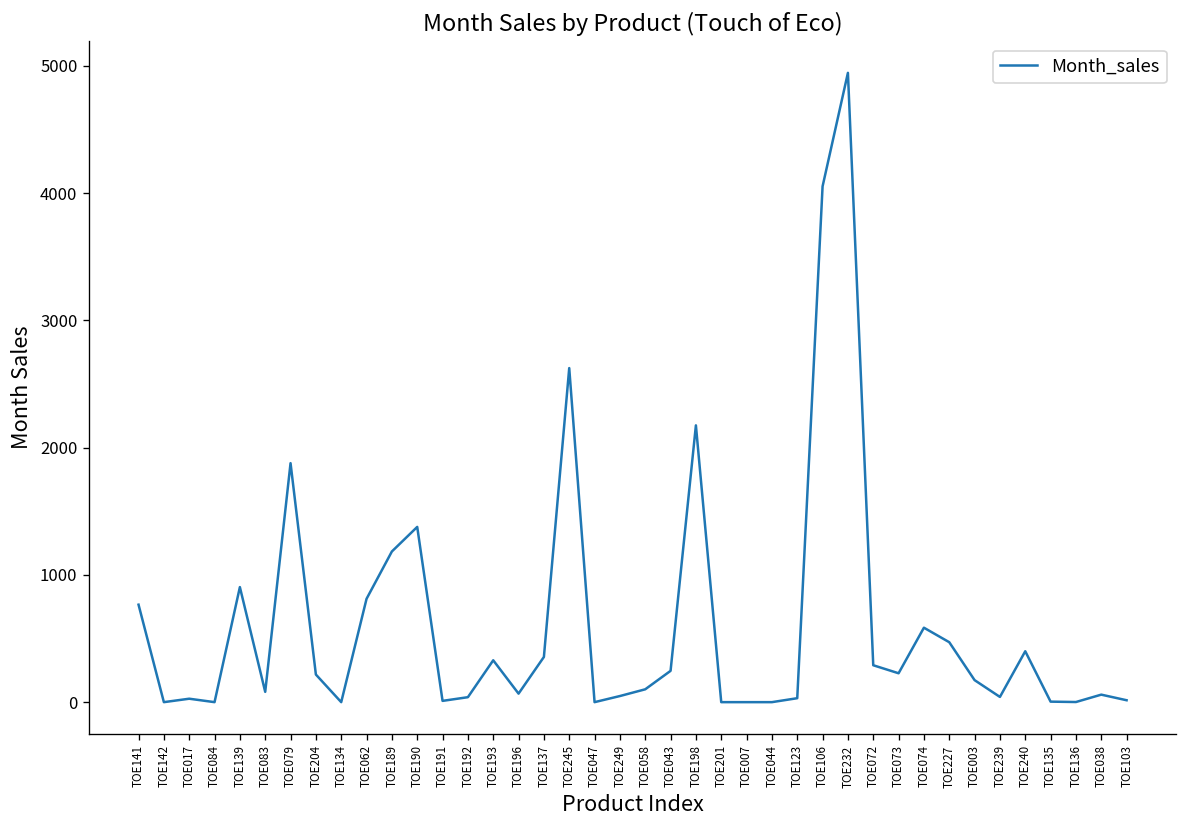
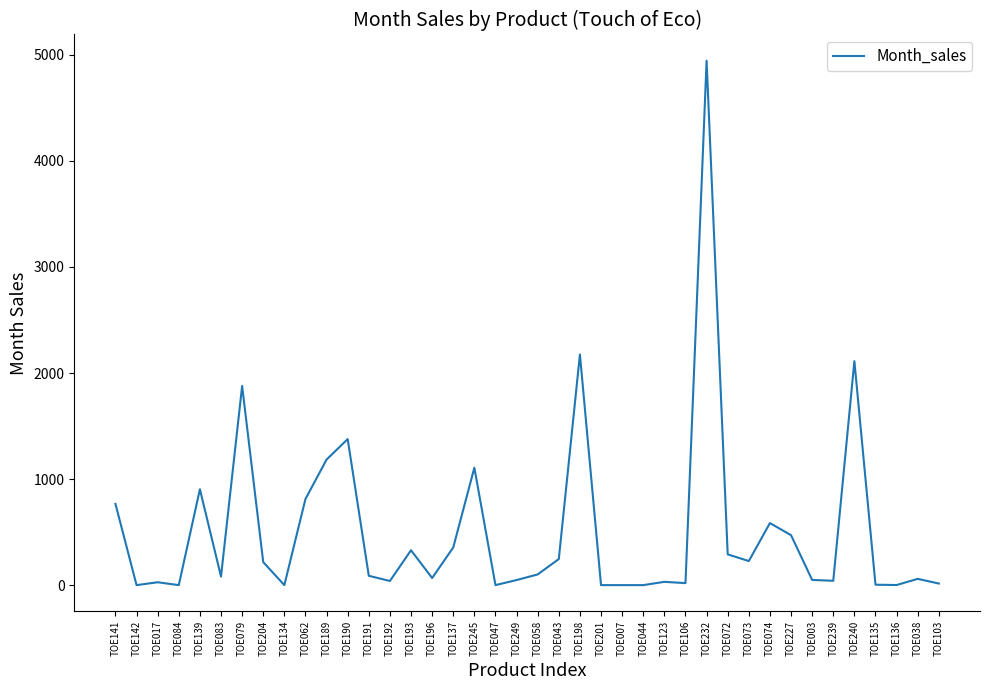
  {
    "TOE141": 770,
    "TOE142": 0,
    "TOE017": 30,
    "TOE084": 0,
    "TOE139": 900,
    "TOE083": 80,
    "TOE079": 1880,
    "TOE204": 220,
    "TOE134": 0,
    "TOE062": 810,
    "TOE189": 1180,
    "TOE190": 1380,
-   "TOE191": 10,
+   "TOE191": 90,
    "TOE192": 40,
    "TOE193": 330,
    "TOE196": 70,
    "TOE137": 360,
-   "TOE245": 2630,
+   "TOE245": 1110,
    "TOE047": 0,
    "TOE249": 50,
    "TOE058": 100,
    "TOE043": 250,
    "TOE198": 2180,
    "TOE201": 0,
    "TOE007": 0,
    "TOE044": 0,
    "TOE123": 30,
-   "TOE106": 4050,
+   "TOE106": 20,
    "TOE232": 4950,
    "TOE072": 290,
    "TOE073": 230,
    "TOE074": 590,
    "TOE227": 470,
-   "TOE003": 170,
+   "TOE003": 50,
    "TOE239": 40,
-   "TOE240": 400,
+   "TOE240": 2110,
    "TOE135": 0,
    "TOE136": 0,
    "TOE038": 60,
    "TOE103": 20
  }
